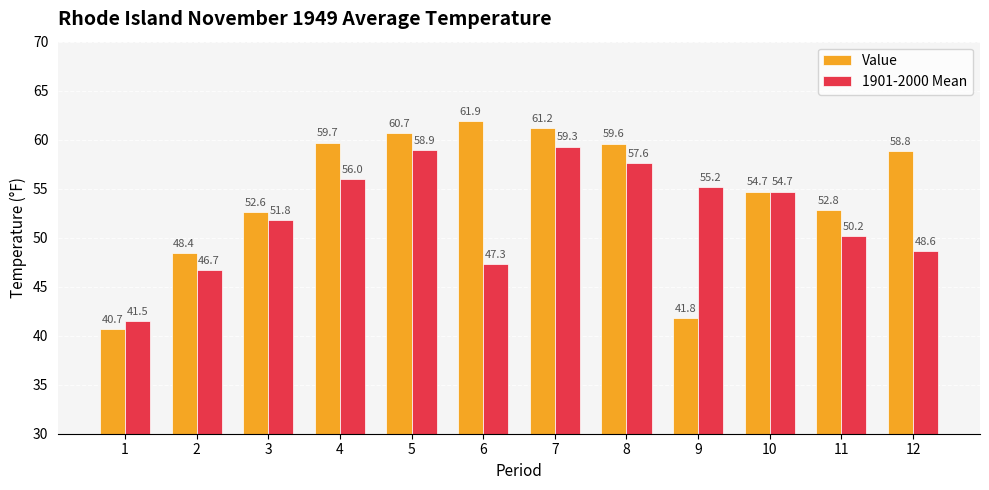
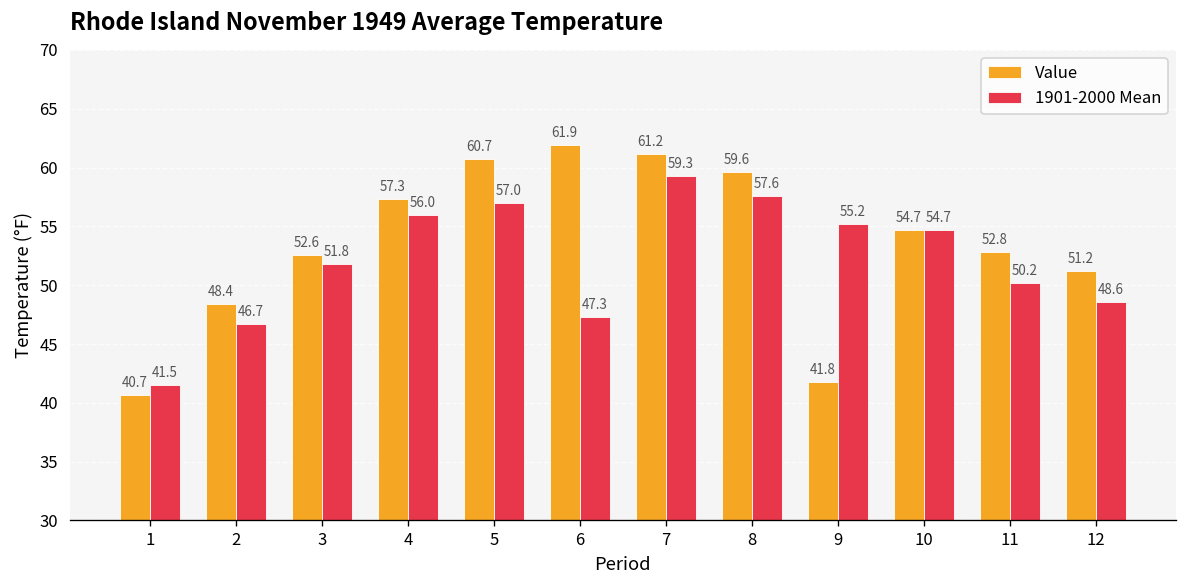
  {
    "Value": {
      "1": 40.7,
      "2": 48.4,
      "3": 52.6,
-     "4": 59.7,
+     "4": 57.3,
      "5": 60.7,
      "6": 61.9,
      "7": 61.2,
      "8": 59.6,
      "9": 41.8,
      "10": 54.7,
      "11": 52.8,
-     "12": 58.8
+     "12": 51.2
    },
    "1901-2000 Mean": {
      "1": 41.5,
      "2": 46.7,
      "3": 51.8,
      "4": 56.0,
-     "5": 58.9,
+     "5": 57.0,
      "6": 47.3,
      "7": 59.3,
      "8": 57.6,
      "9": 55.2,
      "10": 54.7,
      "11": 50.2,
      "12": 48.6
    }
  }
